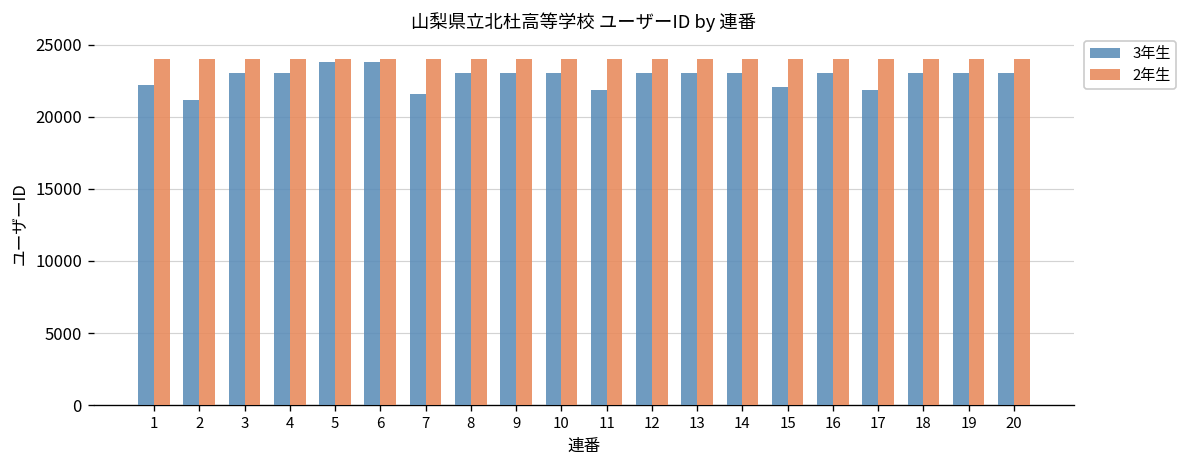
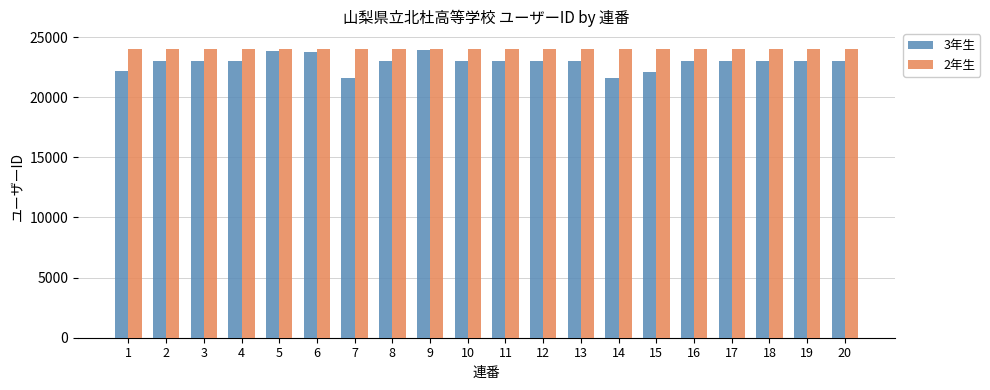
  {
    "3年生": {
      "1": 22200,
-     "2": 21100,
+     "2": 23000,
      "3": 23000,
      "4": 23000,
      "5": 23800,
      "6": 23800,
      "7": 21600,
      "8": 23000,
-     "9": 23000,
+     "9": 23900,
      "10": 23000,
-     "11": 21900,
+     "11": 23000,
      "12": 23000,
      "13": 23000,
-     "14": 23000,
+     "14": 21600,
      "15": 22100,
      "16": 23000,
-     "17": 21800,
+     "17": 23000,
      "18": 23000,
      "19": 23000,
      "20": 23000
    },
    "2年生": {
      "1": 24000,
      "2": 24000,
      "3": 24000,
      "4": 24000,
      "5": 24000,
      "6": 24000,
      "7": 24000,
      "8": 24000,
      "9": 24000,
      "10": 24000,
      "11": 24000,
      "12": 24000,
      "13": 24000,
      "14": 24000,
      "15": 24000,
      "16": 24000,
      "17": 24000,
      "18": 24000,
      "19": 24000,
      "20": 24000
    }
  }
